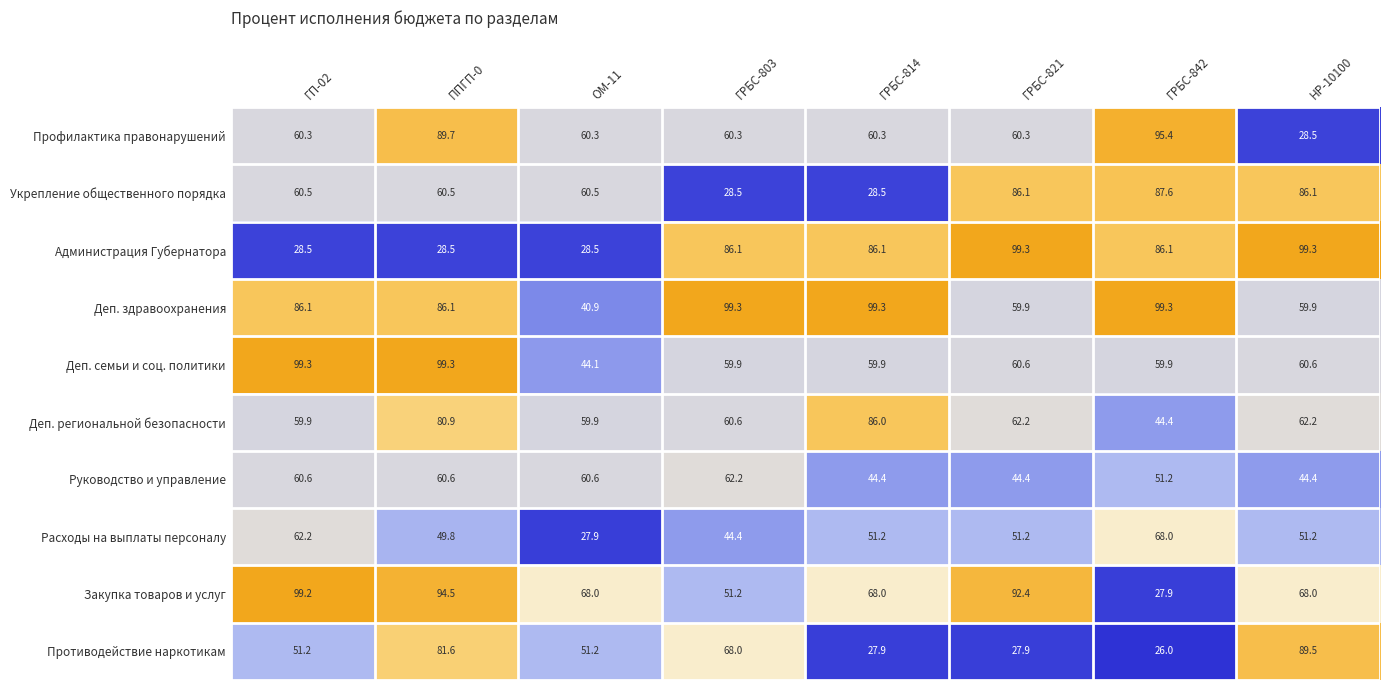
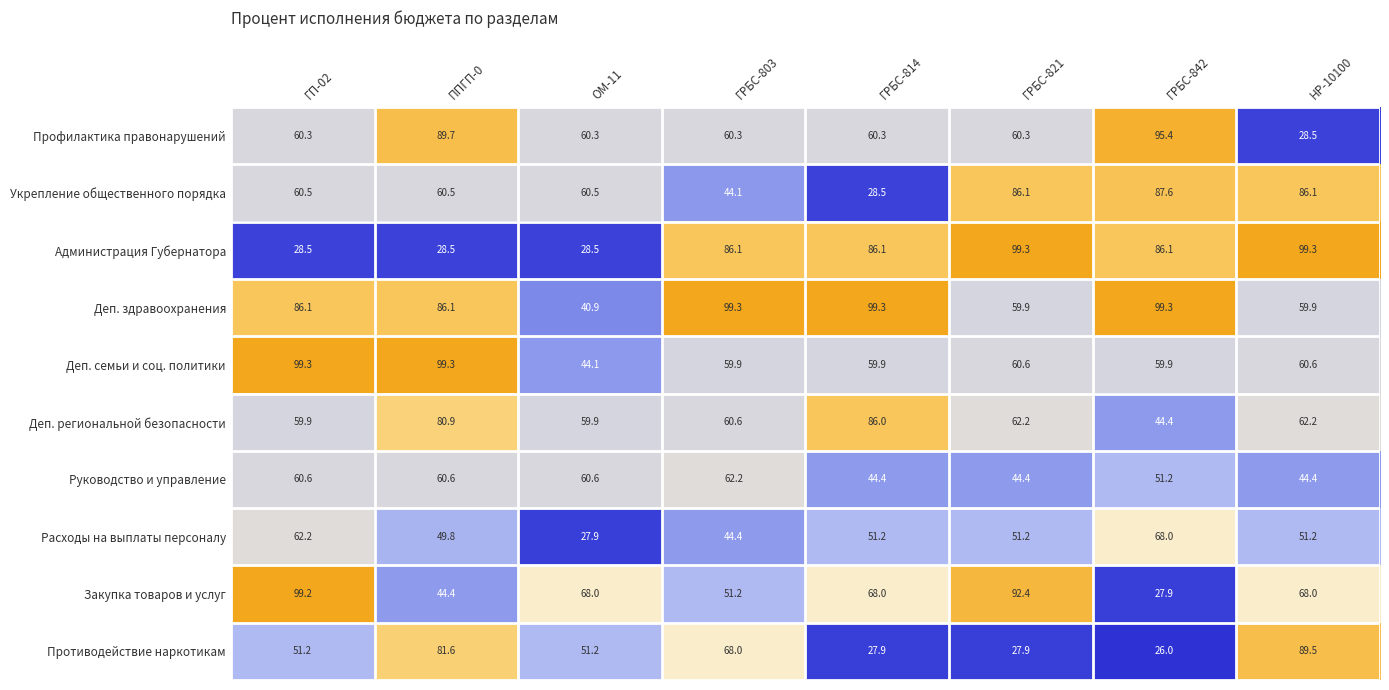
  {
    "Профилактика правонарушений": {
      "ГП-02": 60.3,
      "ППГП-0": 89.7,
      "ОМ-11": 60.3,
      "ГРБС-803": 60.3,
      "ГРБС-814": 60.3,
      "ГРБС-821": 60.3,
      "ГРБС-842": 95.4,
      "НР-10100": 28.5
    },
    "Укрепление общественного порядка": {
      "ГП-02": 60.5,
      "ППГП-0": 60.5,
      "ОМ-11": 60.5,
-     "ГРБС-803": 28.5,
+     "ГРБС-803": 44.1,
      "ГРБС-814": 28.5,
      "ГРБС-821": 86.1,
      "ГРБС-842": 87.6,
      "НР-10100": 86.1
    },
    "Администрация Губернатора": {
      "ГП-02": 28.5,
      "ППГП-0": 28.5,
      "ОМ-11": 28.5,
      "ГРБС-803": 86.1,
      "ГРБС-814": 86.1,
      "ГРБС-821": 99.3,
      "ГРБС-842": 86.1,
      "НР-10100": 99.3
    },
    "Деп. здравоохранения": {
      "ГП-02": 86.1,
      "ППГП-0": 86.1,
      "ОМ-11": 40.9,
      "ГРБС-803": 99.3,
      "ГРБС-814": 99.3,
      "ГРБС-821": 59.9,
      "ГРБС-842": 99.3,
      "НР-10100": 59.9
    },
    "Деп. семьи и соц. политики": {
      "ГП-02": 99.3,
      "ППГП-0": 99.3,
      "ОМ-11": 44.1,
      "ГРБС-803": 59.9,
      "ГРБС-814": 59.9,
      "ГРБС-821": 60.6,
      "ГРБС-842": 59.9,
      "НР-10100": 60.6
    },
    "Деп. региональной безопасности": {
      "ГП-02": 59.9,
      "ППГП-0": 80.9,
      "ОМ-11": 59.9,
      "ГРБС-803": 60.6,
      "ГРБС-814": 86.0,
      "ГРБС-821": 62.2,
      "ГРБС-842": 44.4,
      "НР-10100": 62.2
    },
    "Руководство и управление": {
      "ГП-02": 60.6,
      "ППГП-0": 60.6,
      "ОМ-11": 60.6,
      "ГРБС-803": 62.2,
      "ГРБС-814": 44.4,
      "ГРБС-821": 44.4,
      "ГРБС-842": 51.2,
      "НР-10100": 44.4
    },
    "Расходы на выплаты персоналу": {
      "ГП-02": 62.2,
      "ППГП-0": 49.8,
      "ОМ-11": 27.9,
      "ГРБС-803": 44.4,
      "ГРБС-814": 51.2,
      "ГРБС-821": 51.2,
      "ГРБС-842": 68.0,
      "НР-10100": 51.2
    },
    "Закупка товаров и услуг": {
      "ГП-02": 99.2,
-     "ППГП-0": 94.5,
+     "ППГП-0": 44.4,
      "ОМ-11": 68.0,
      "ГРБС-803": 51.2,
      "ГРБС-814": 68.0,
      "ГРБС-821": 92.4,
      "ГРБС-842": 27.9,
      "НР-10100": 68.0
    },
    "Противодействие наркотикам": {
      "ГП-02": 51.2,
      "ППГП-0": 81.6,
      "ОМ-11": 51.2,
      "ГРБС-803": 68.0,
      "ГРБС-814": 27.9,
      "ГРБС-821": 27.9,
      "ГРБС-842": 26.0,
      "НР-10100": 89.5
    }
  }
